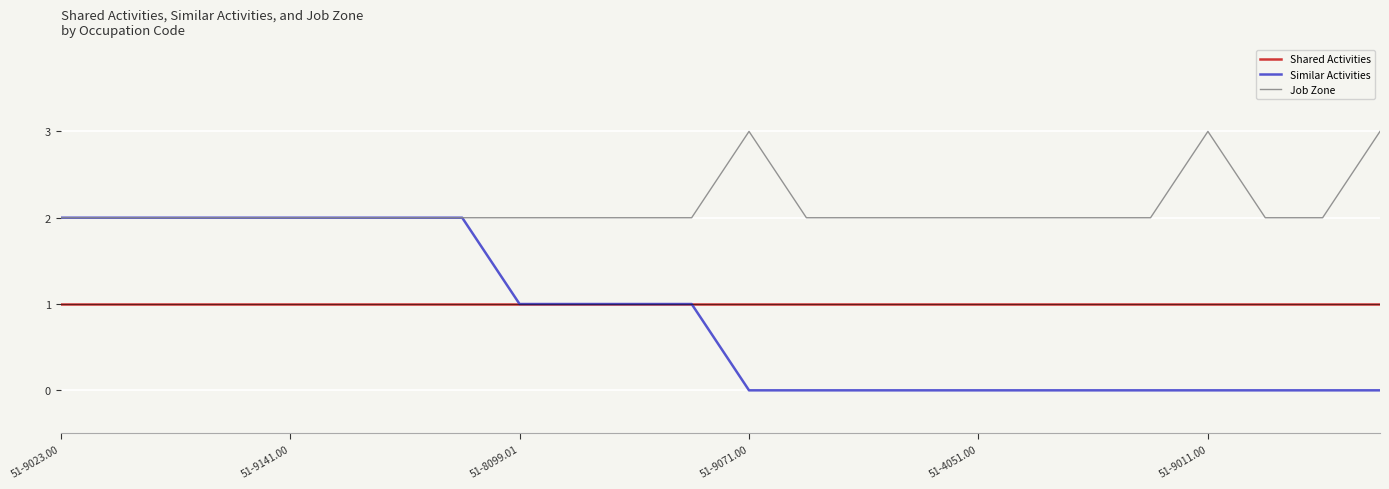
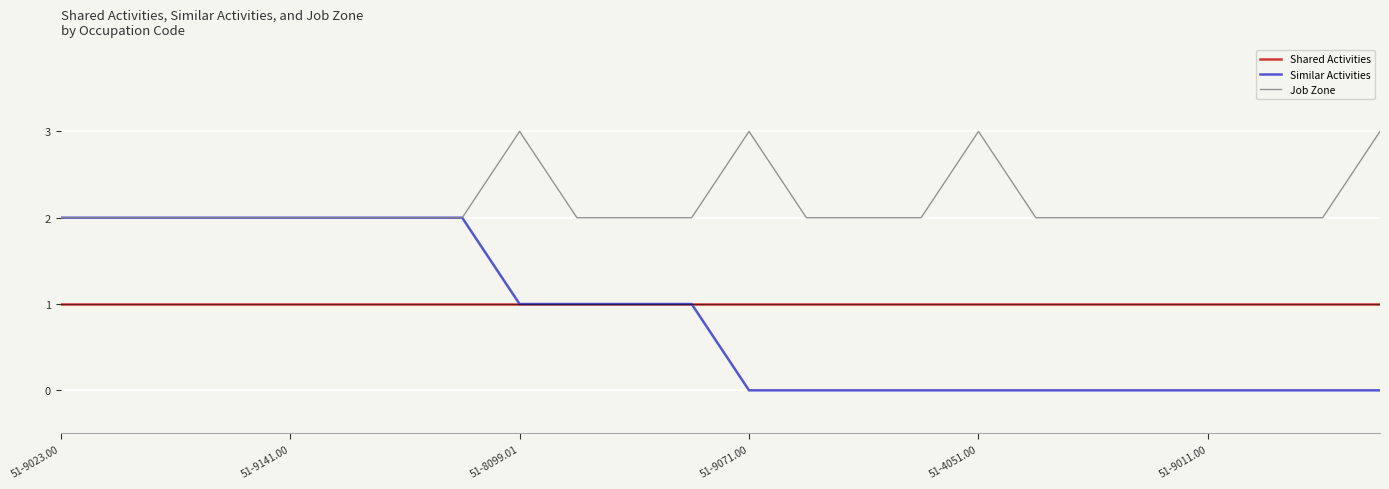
  {
    "Shared Activities": {
      "51-9023.00": 1,
      "51-9141.00": 1,
      "51-9071.00": 1,
      "51-4051.00": 1,
      "51-9011.00": 1
    },
    "Similar Activities": {
      "51-9071.00": 0,
      "51-4051.00": 0,
      "51-9011.00": 0
    },
    "Job Zone": {
-     "51-8099.01": 2,
+     "51-8099.01": 3,
      "51-9071.00": 3,
-     "51-4051.00": 2,
-     "51-9011.00": 3
+     "51-4051.00": 3,
+     "51-9011.00": 2
    }
  }
